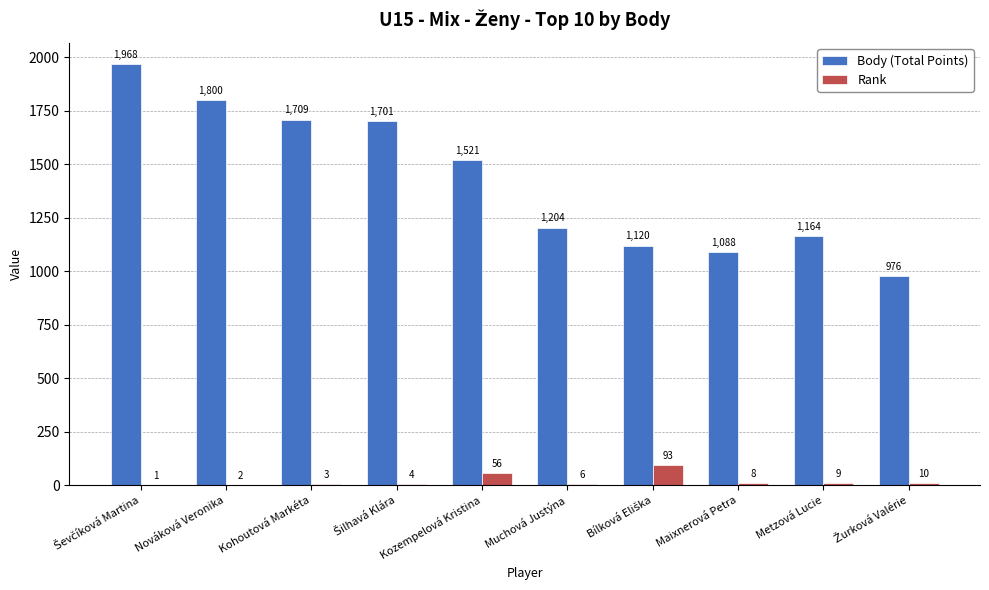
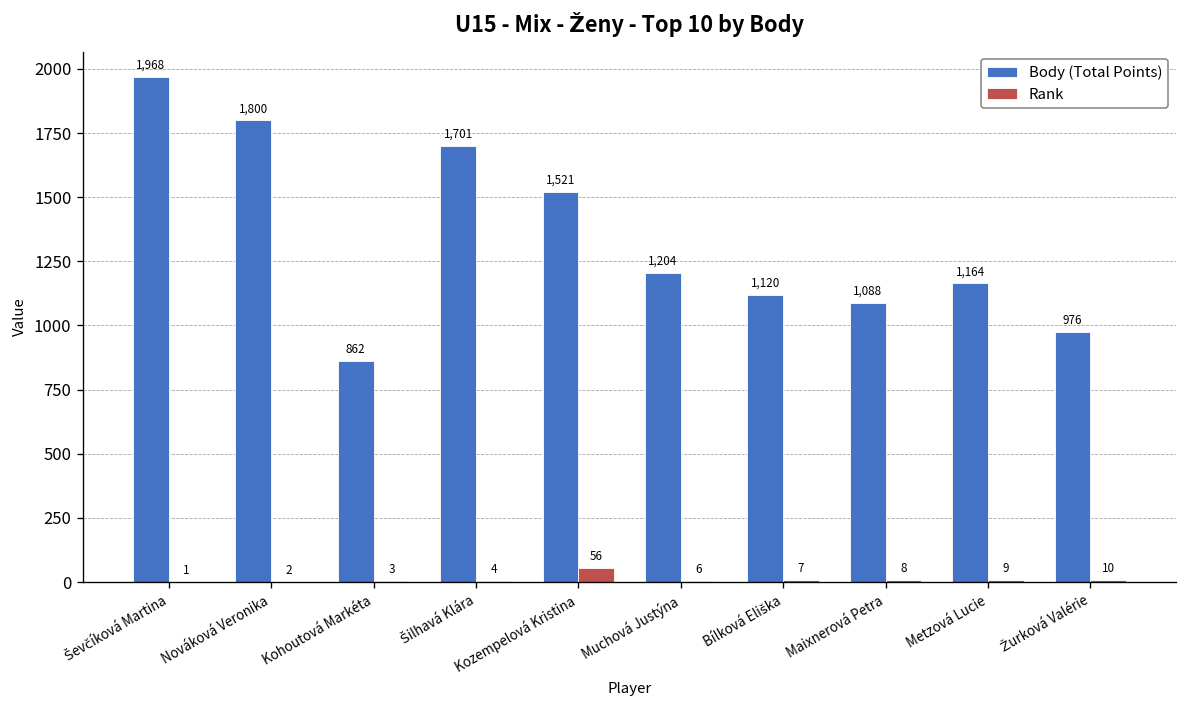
  {
    "Body (Total Points)": {
      "Ševčíková Martina": "1,968",
      "Nováková Veronika": "1,800",
-     "Kohoutová Markéta": "1,709",
+     "Kohoutová Markéta": "862",
      "Šilhavá Klára": "1,701",
      "Kozempelová Kristina": "1,521",
      "Muchová Justýna": "1,204",
      "Bílková Eliška": "1,120",
      "Maixnerová Petra": "1,088",
      "Metzová Lucie": "1,164",
      "Žurková Valérie": "976"
    },
    "Rank": {
      "Ševčíková Martina": "1",
      "Nováková Veronika": "2",
      "Kohoutová Markéta": "3",
      "Šilhavá Klára": "4",
      "Kozempelová Kristina": "56",
      "Muchová Justýna": "6",
-     "Bílková Eliška": "93",
+     "Bílková Eliška": "7",
      "Maixnerová Petra": "8",
      "Metzová Lucie": "9",
      "Žurková Valérie": "10"
    }
  }
